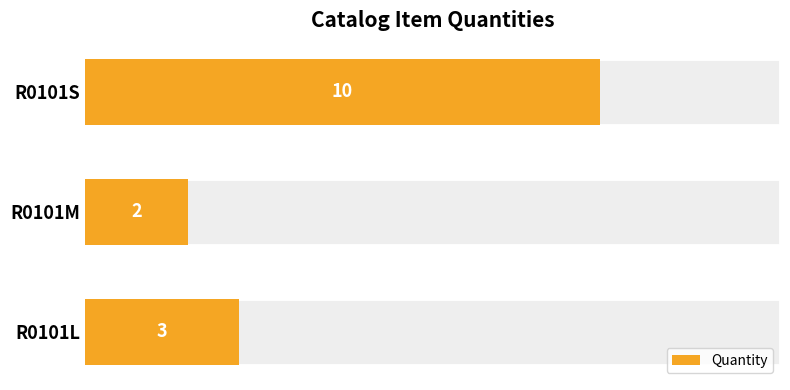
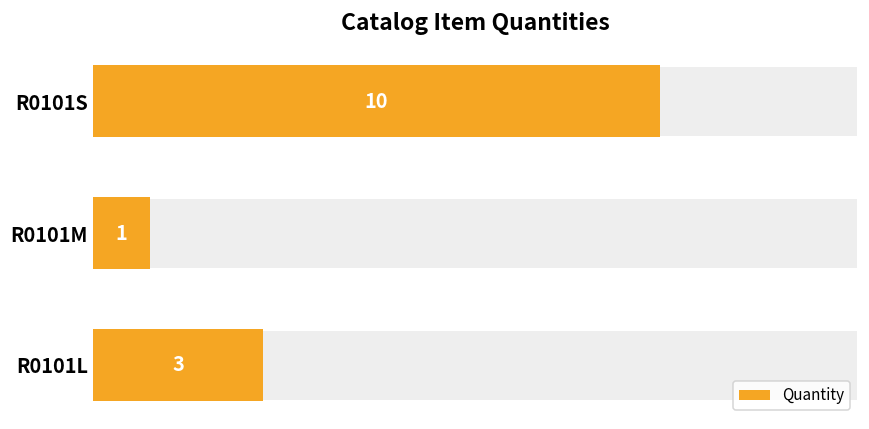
  {
    "Quantity": {
-     "R0101M": 2
+     "R0101M": 1
    }
  }
